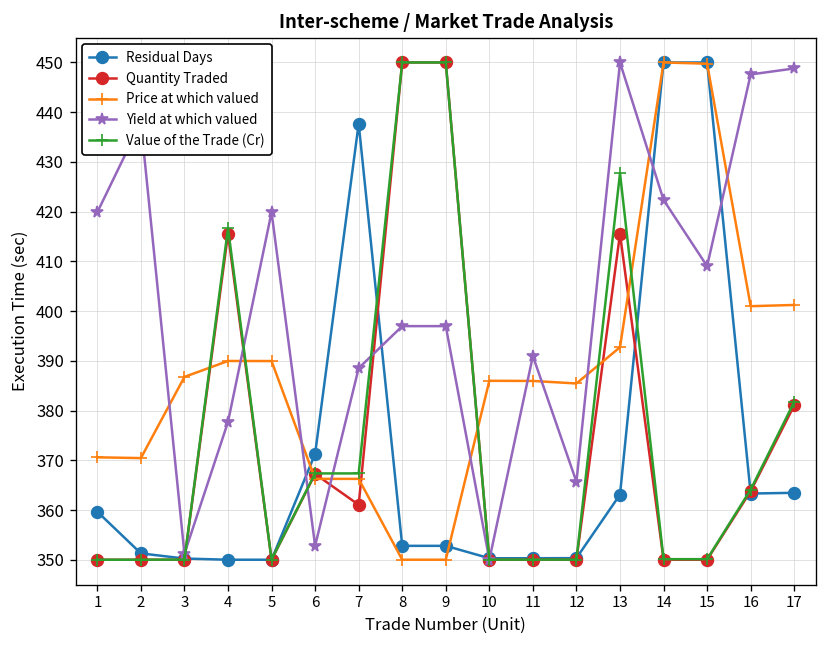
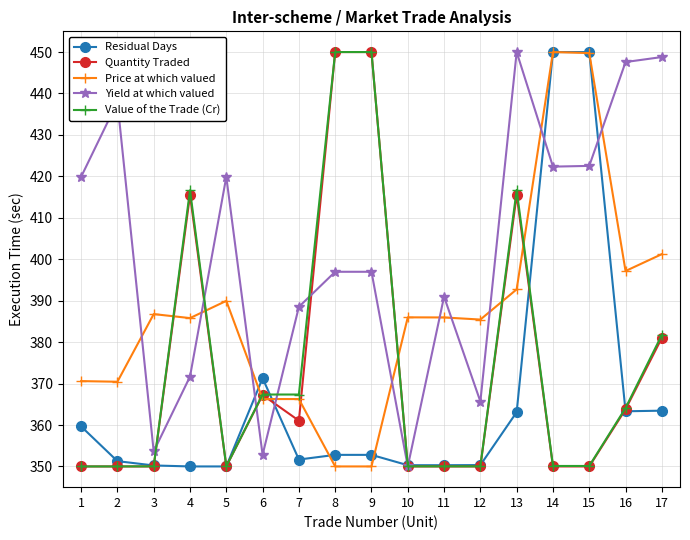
  {
    "Residual Days": {
      "1": 360,
      "2": 351,
      "4": 350,
      "6": 371,
-     "7": 438,
+     "7": 352,
      "8": 353,
      "9": 353,
      "13": 363,
      "17": 363
    },
    "Quantity Traded": {
      "4": 416,
      "7": 361,
      "13": 416,
      "17": 381
    },
    "Price at which valued": {
      "1": 371,
      "2": 370,
      "3": 387,
-     "4": 390,
+     "4": 386,
      "5": 390,
      "6": 366,
      "7": 366,
      "8": 350,
      "9": 350,
      "10": 386,
      "11": 386,
      "12": 385,
      "13": 393,
-     "16": 401,
+     "16": 397,
      "17": 401
    },
    "Yield at which valued": {
      "1": 420,
-     "3": 351,
-     "4": 378,
+     "3": 354,
+     "4": 372,
      "5": 420,
      "6": 353,
      "7": 389,
      "8": 397,
      "9": 397,
      "11": 391,
      "12": 366,
      "13": 450,
      "14": 422,
-     "15": 409,
+     "15": 423,
      "16": 448,
      "17": 449
    },
    "Value of the Trade (Cr)": {
      "4": 417,
      "7": 367,
-     "13": 428,
+     "13": 417,
      "17": 382
    }
  }
